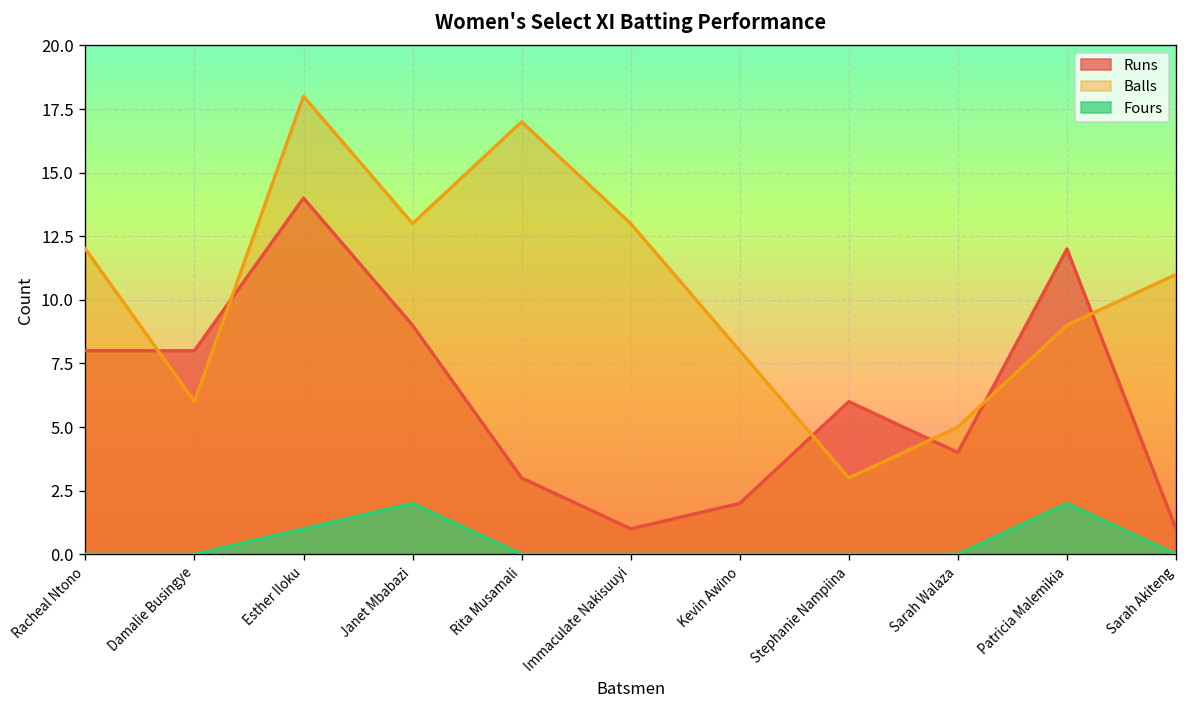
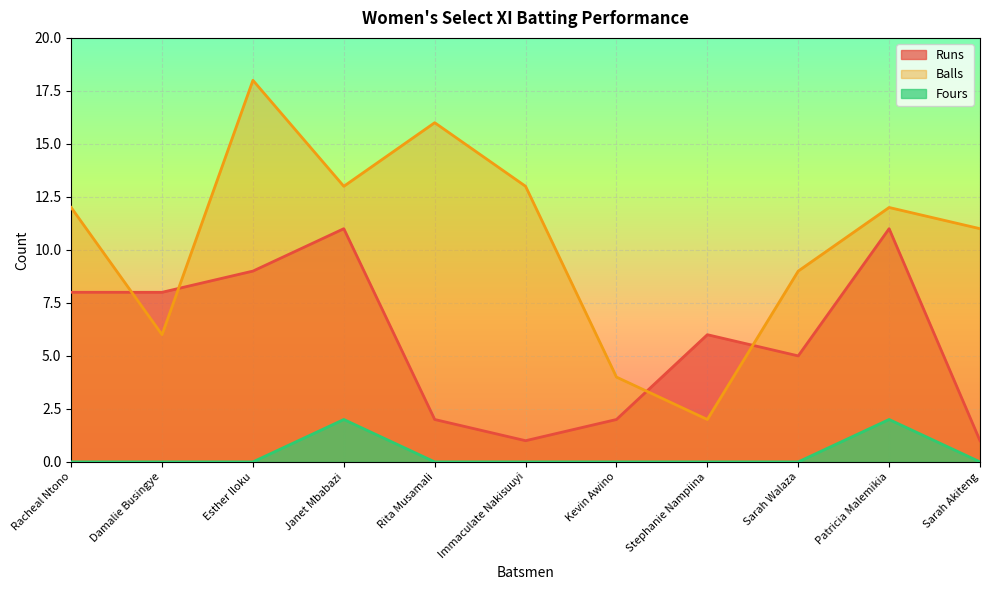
  {
    "Runs": {
      "Racheal Ntono": 8,
      "Damalie Busingye": 8,
-     "Esther Iloku": 14,
-     "Janet Mbabazi": 9,
-     "Rita Musamali": 3,
+     "Esther Iloku": 9,
+     "Janet Mbabazi": 11,
+     "Rita Musamali": 2,
      "Immaculate Nakisuuyi": 1,
      "Kevin Awino": 2,
      "Stephanie Nampiina": 6,
-     "Sarah Walaza": 4,
-     "Patricia Malemikia": 12,
+     "Sarah Walaza": 5,
+     "Patricia Malemikia": 11,
      "Sarah Akiteng": 1
    },
    "Balls": {
      "Racheal Ntono": 12,
      "Damalie Busingye": 6,
      "Esther Iloku": 18,
      "Janet Mbabazi": 13,
-     "Rita Musamali": 17,
+     "Rita Musamali": 16,
      "Immaculate Nakisuuyi": 13,
-     "Kevin Awino": 8,
-     "Stephanie Nampiina": 3,
-     "Sarah Walaza": 5,
-     "Patricia Malemikia": 9,
+     "Kevin Awino": 4,
+     "Stephanie Nampiina": 2,
+     "Sarah Walaza": 9,
+     "Patricia Malemikia": 12,
      "Sarah Akiteng": 11
    },
    "Fours": {
      "Racheal Ntono": 0,
      "Damalie Busingye": 0,
-     "Esther Iloku": 1,
+     "Esther Iloku": 0,
      "Janet Mbabazi": 2,
      "Rita Musamali": 0,
      "Immaculate Nakisuuyi": 0,
      "Kevin Awino": 0,
      "Stephanie Nampiina": 0,
      "Sarah Walaza": 0,
      "Patricia Malemikia": 2,
      "Sarah Akiteng": 0
    }
  }
